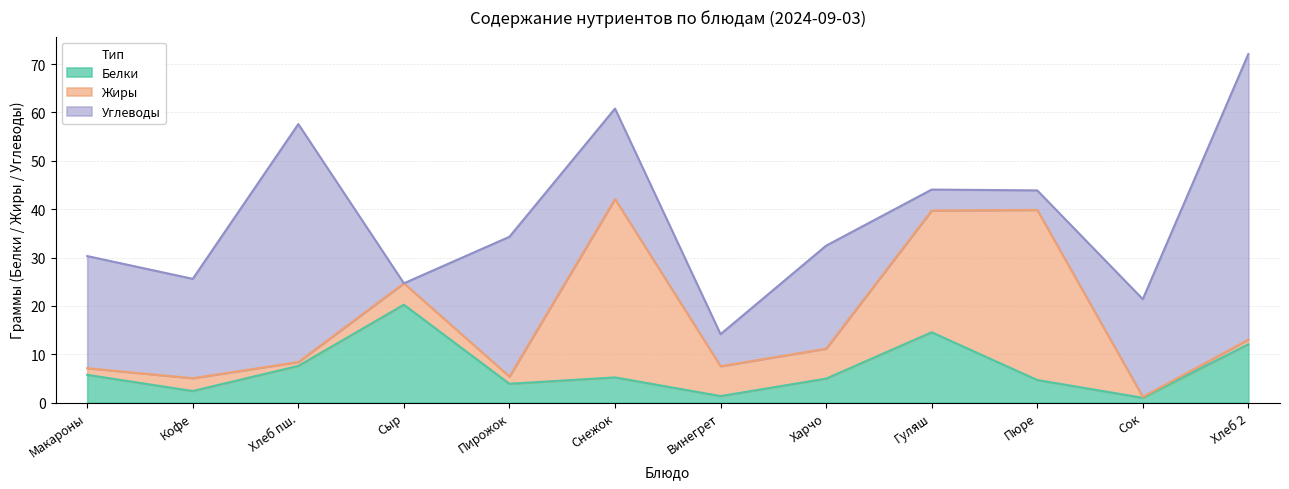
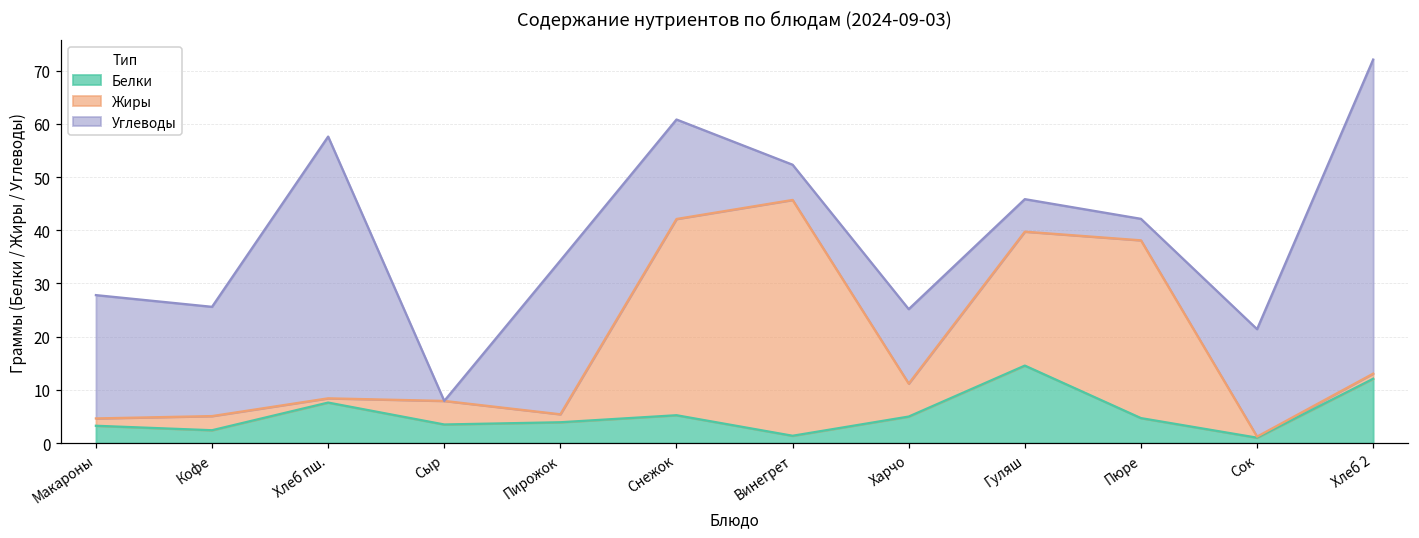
  {
    "Белки": {
-     "Макароны": 6,
+     "Макароны": 3,
      "Кофе": 2,
      "Хлеб пш.": 8,
-     "Сыр": 20,
+     "Сыр": 3,
      "Пирожок": 4,
      "Снежок": 5,
      "Винегрет": 1,
      "Харчо": 5,
      "Гуляш": 15,
      "Пюре": 5,
      "Хлеб 2": 12
    },
    "Жиры": {
      "Макароны": 1,
      "Кофе": 3,
      "Хлеб пш.": 1,
      "Пирожок": 2,
      "Снежок": 37,
-     "Винегрет": 6,
+     "Винегрет": 44,
      "Харчо": 6,
      "Гуляш": 25,
-     "Пюре": 35,
+     "Пюре": 33,
      "Хлеб 2": 1
    },
    "Углеводы": {
      "Макароны": 23,
      "Кофе": 21,
      "Хлеб пш.": 49,
      "Пирожок": 29,
      "Снежок": 19,
      "Винегрет": 7,
-     "Харчо": 21,
-     "Гуляш": 4,
+     "Харчо": 14,
+     "Гуляш": 6,
      "Пюре": 4,
      "Сок": 20,
      "Хлеб 2": 59
    }
  }
